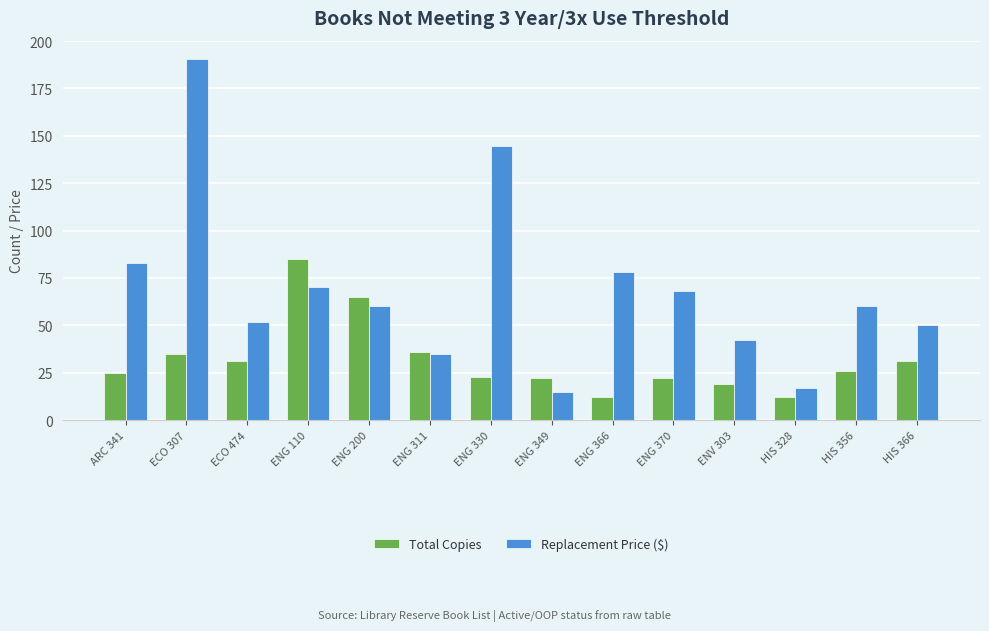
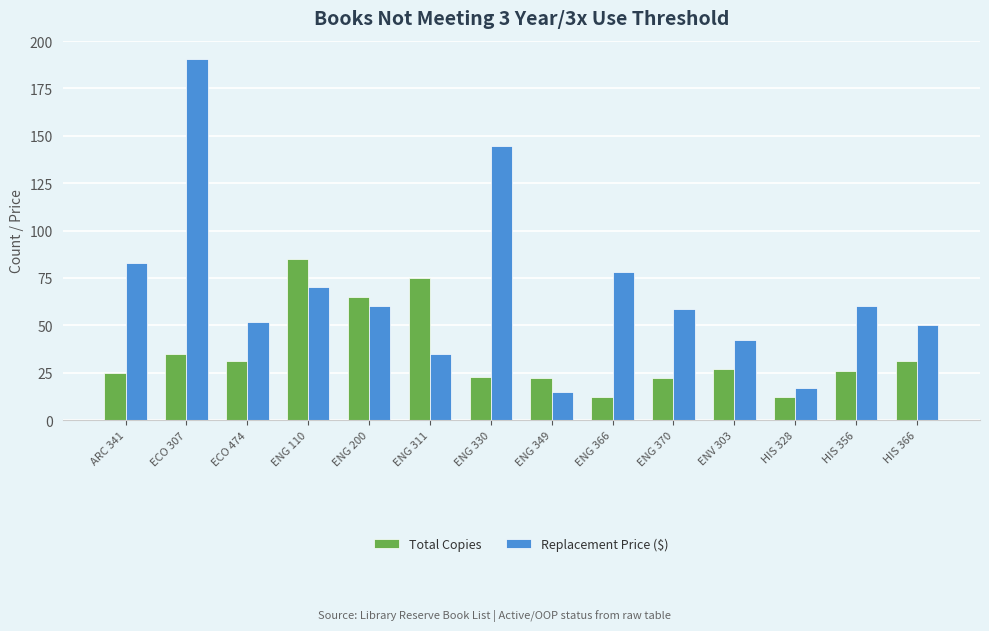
  {
    "Total Copies": {
      "ARC 341": 25,
      "ECO 307": 35,
      "ECO 474": 31,
      "ENG 110": 85,
      "ENG 200": 65,
-     "ENG 311": 36,
+     "ENG 311": 75,
      "ENG 330": 23,
      "ENG 349": 22,
      "ENG 366": 12,
      "ENG 370": 22,
-     "ENV 303": 19,
+     "ENV 303": 27,
      "HIS 328": 12,
      "HIS 356": 26,
      "HIS 366": 31
    },
    "Replacement Price ($)": {
      "ARC 341": 83,
      "ECO 307": 191,
      "ECO 474": 52,
      "ENG 110": 70,
      "ENG 200": 60,
      "ENG 311": 35,
      "ENG 330": 145,
      "ENG 349": 15,
      "ENG 366": 78,
-     "ENG 370": 68,
+     "ENG 370": 59,
      "ENV 303": 43,
      "HIS 328": 17,
      "HIS 356": 60,
      "HIS 366": 50
    }
  }
